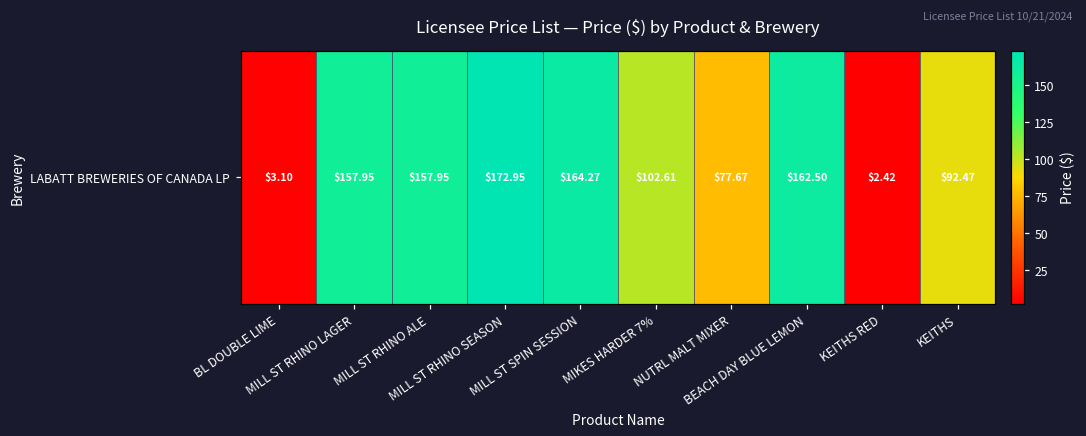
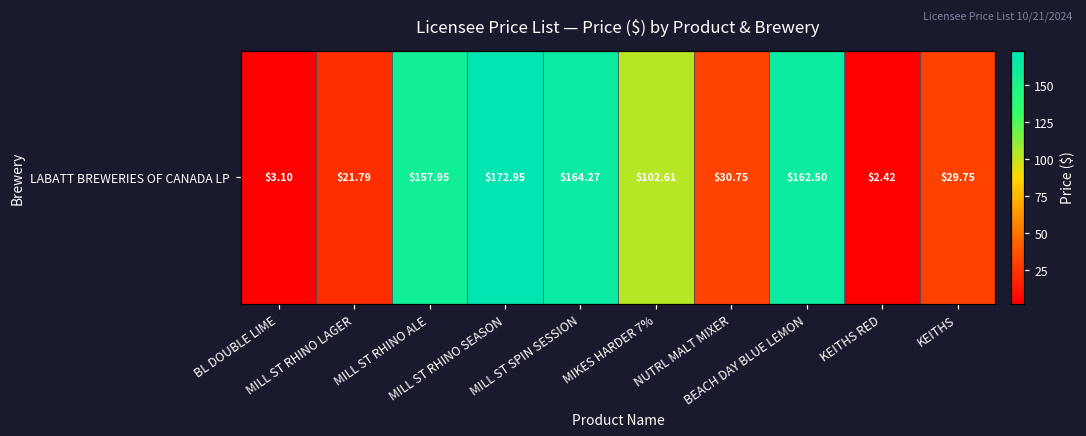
  {
    "LABATT BREWERIES OF CANADA LP": {
      "BL DOUBLE LIME": "$3.10",
-     "MILL ST RHINO LAGER": "$157.95",
+     "MILL ST RHINO LAGER": "$21.79",
      "MILL ST RHINO ALE": "$157.95",
      "MILL ST RHINO SEASON": "$172.95",
      "MILL ST SPIN SESSION": "$164.27",
      "MIKES HARDER 7%": "$102.61",
-     "NUTRL MALT MIXER": "$77.67",
+     "NUTRL MALT MIXER": "$30.75",
      "BEACH DAY BLUE LEMON": "$162.50",
      "KEITHS RED": "$2.42",
-     "KEITHS": "$92.47"
+     "KEITHS": "$29.75"
    }
  }
